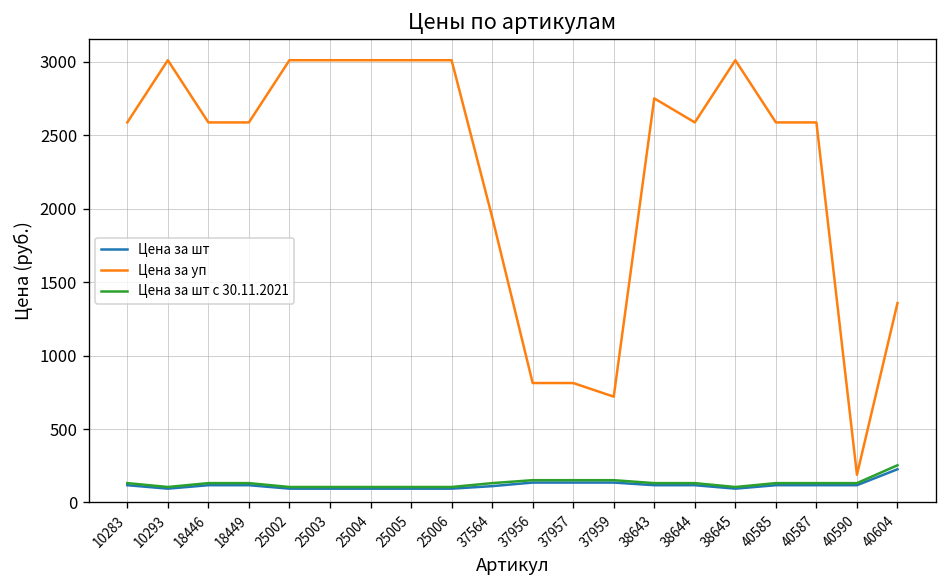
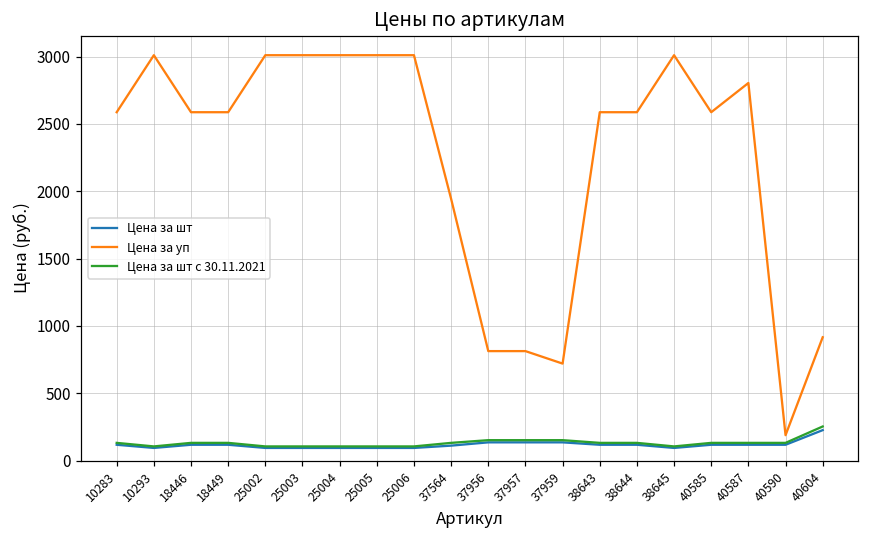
  {
    "Цена за шт": {
      "40604": 230
    },
    "Цена за уп": {
      "10283": 2590,
      "10293": 3010,
      "18446": 2590,
      "18449": 2590,
      "25002": 3010,
      "25003": 3010,
      "25004": 3010,
      "25005": 3010,
      "25006": 3010,
      "37564": 1940,
      "37956": 810,
      "37957": 810,
      "37959": 720,
-     "38643": 2750,
+     "38643": 2590,
      "38644": 2590,
      "38645": 3010,
      "40585": 2590,
-     "40587": 2590,
+     "40587": 2800,
      "40590": 190,
-     "40604": 1360
+     "40604": 920
    },
    "Цена за шт с 30.11.2021": {
      "40604": 250
    }
  }
